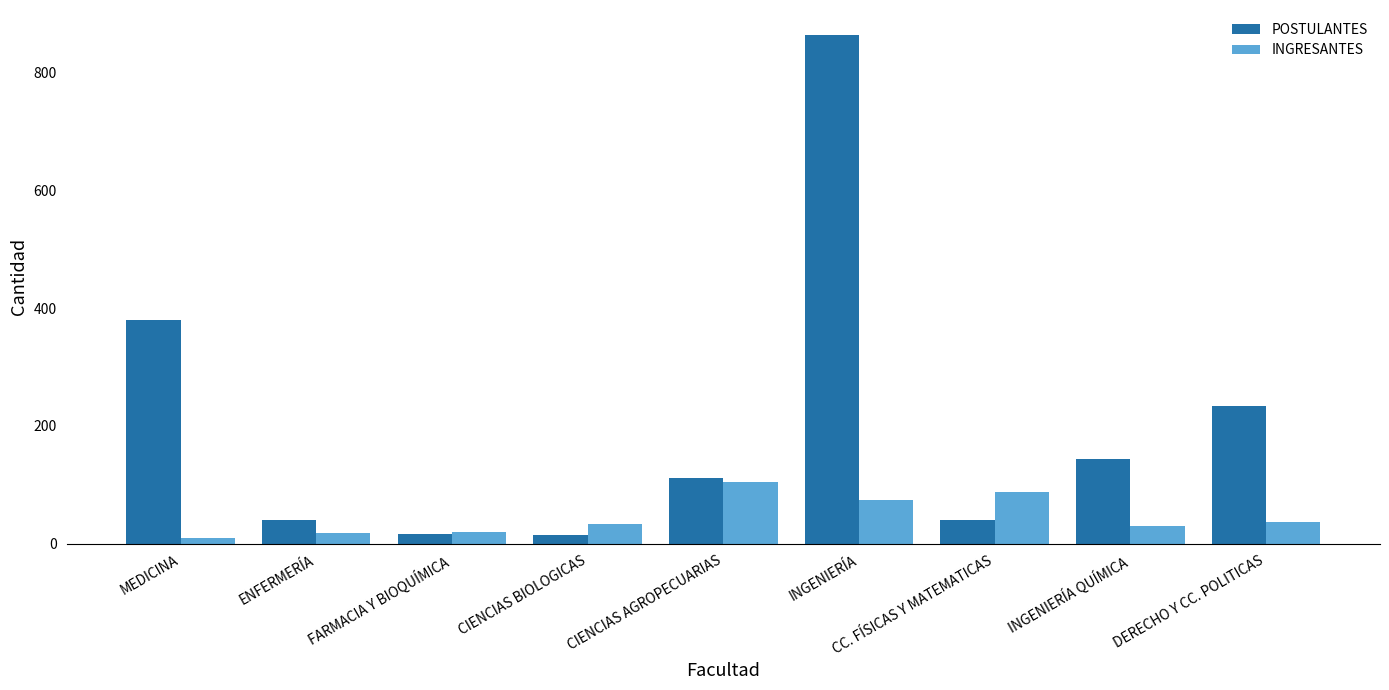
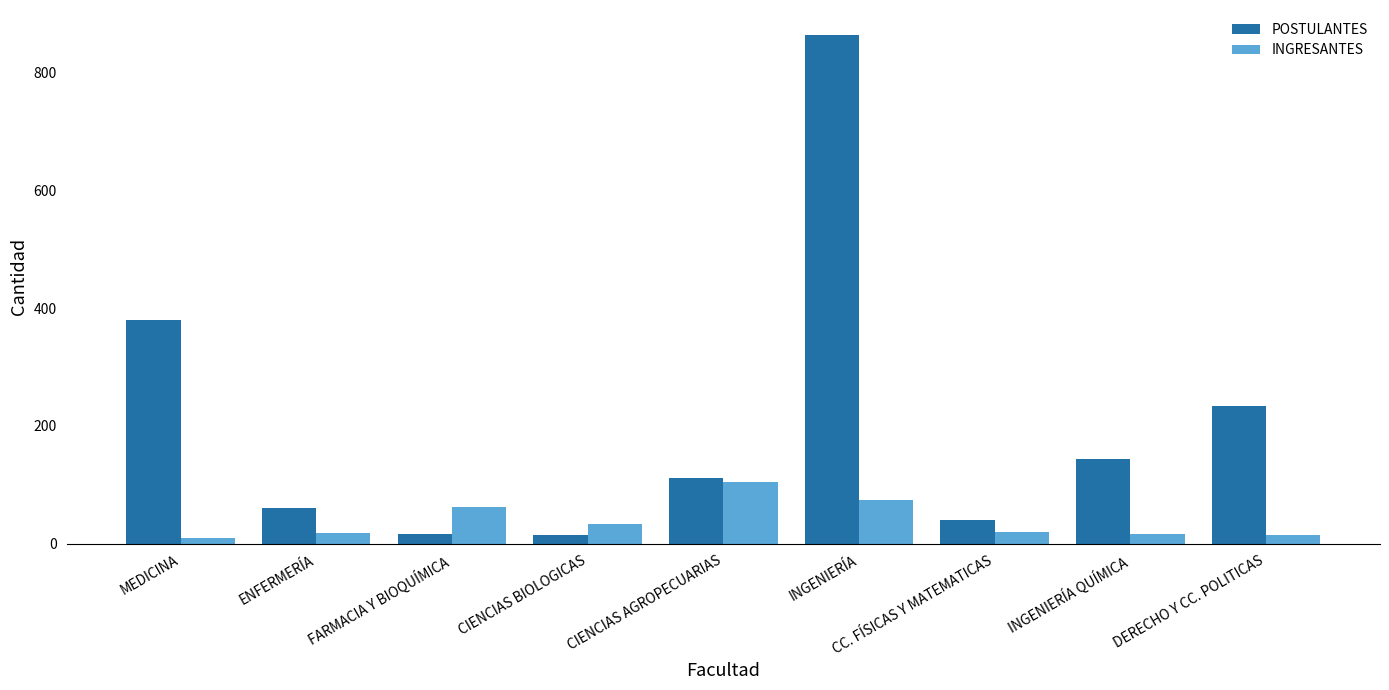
  {
    "POSTULANTES": {
      "MEDICINA": 380,
-     "ENFERMERÍA": 40,
+     "ENFERMERÍA": 60,
      "FARMACIA Y BIOQUÍMICA": 20,
      "CIENCIAS BIOLOGICAS": 20,
      "CIENCIAS AGROPECUARIAS": 110,
      "INGENIERÍA": 860,
      "CC. FÍSICAS Y MATEMATICAS": 40,
      "INGENIERÍA QUÍMICA": 140,
      "DERECHO Y CC. POLITICAS": 230
    },
    "INGRESANTES": {
      "MEDICINA": 10,
      "ENFERMERÍA": 20,
-     "FARMACIA Y BIOQUÍMICA": 20,
+     "FARMACIA Y BIOQUÍMICA": 60,
      "CIENCIAS BIOLOGICAS": 30,
      "CIENCIAS AGROPECUARIAS": 110,
      "INGENIERÍA": 70,
-     "CC. FÍSICAS Y MATEMATICAS": 90,
-     "INGENIERÍA QUÍMICA": 30,
-     "DERECHO Y CC. POLITICAS": 40
+     "CC. FÍSICAS Y MATEMATICAS": 20,
+     "INGENIERÍA QUÍMICA": 20,
+     "DERECHO Y CC. POLITICAS": 10
    }
  }
